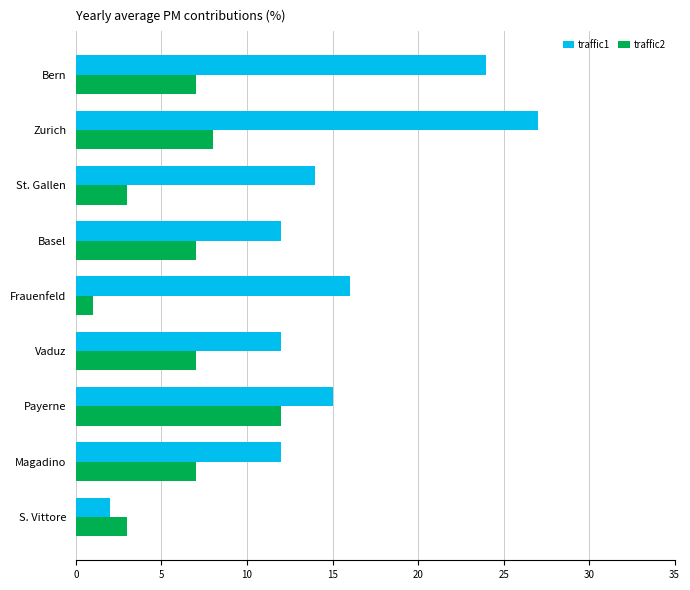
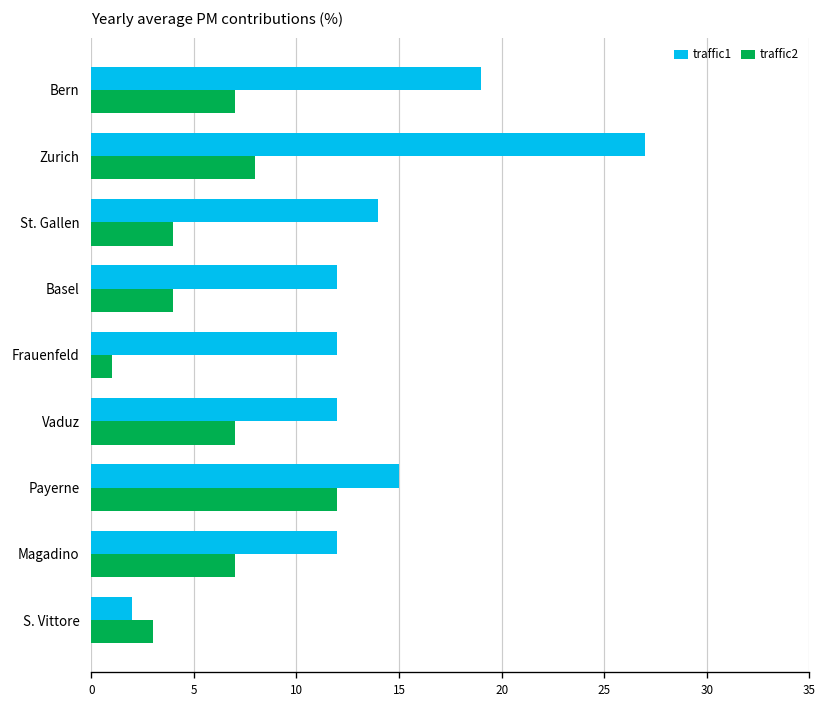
  {
    "traffic1": {
-     "Bern": 24,
+     "Bern": 19,
      "Zurich": 27,
      "St. Gallen": 14,
      "Basel": 12,
-     "Frauenfeld": 16,
+     "Frauenfeld": 12,
      "Vaduz": 12,
      "Payerne": 15,
      "Magadino": 12,
      "S. Vittore": 2
    },
    "traffic2": {
      "Bern": 7,
      "Zurich": 8,
-     "St. Gallen": 3,
-     "Basel": 7,
+     "St. Gallen": 4,
+     "Basel": 4,
      "Frauenfeld": 1,
      "Vaduz": 7,
      "Payerne": 12,
      "Magadino": 7,
      "S. Vittore": 3
    }
  }
